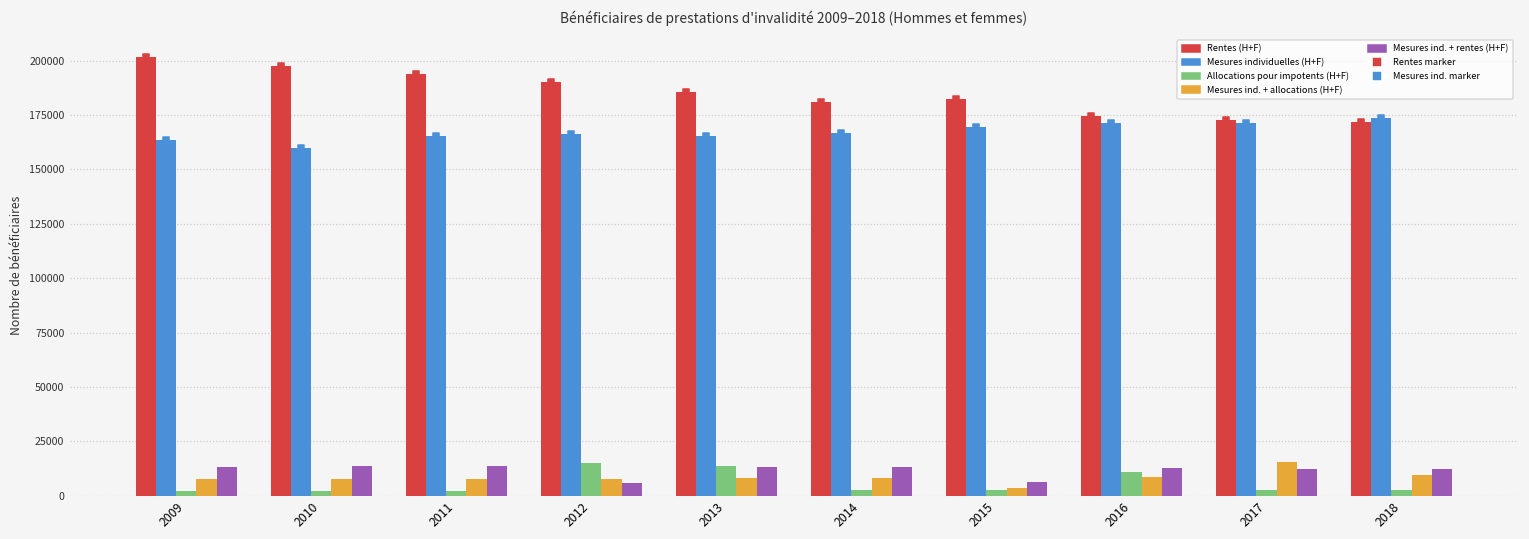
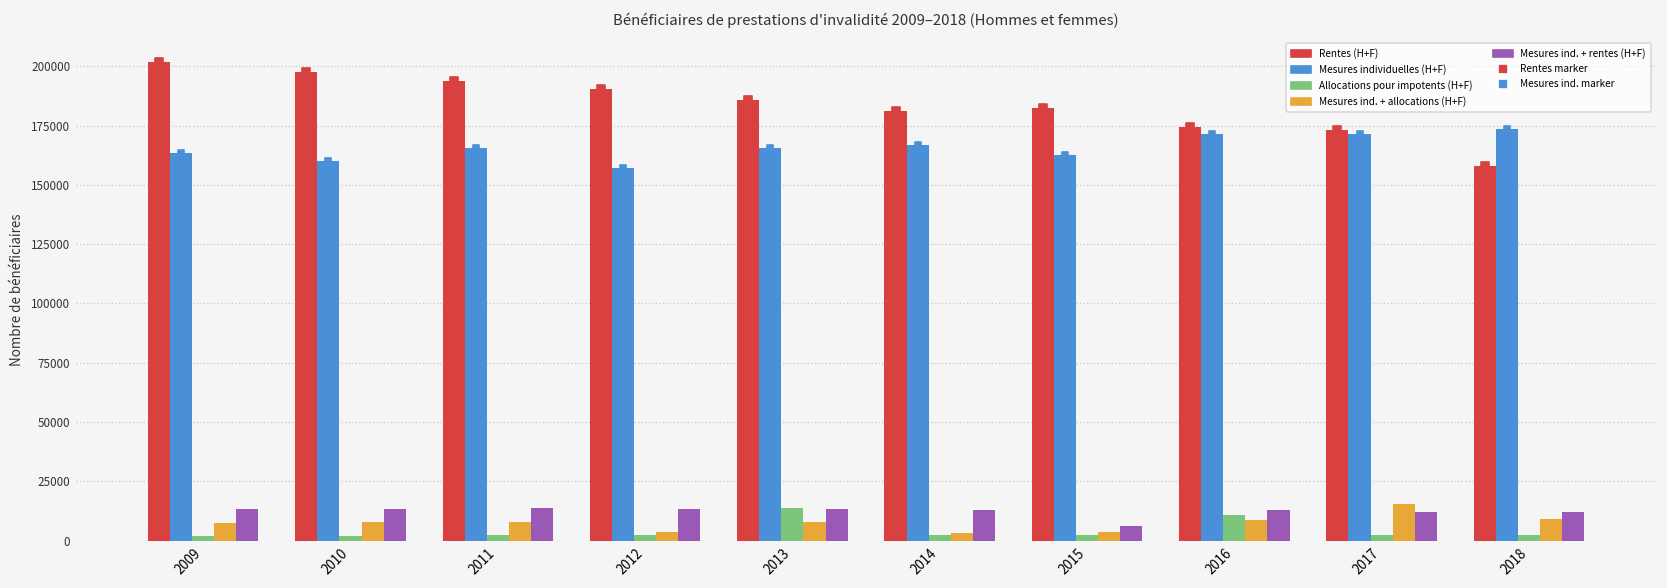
  {
    "Rentes (H+F)": {
      "2009": 202000,
      "2010": 197000,
      "2011": 194000,
      "2012": 190000,
      "2013": 186000,
      "2014": 181000,
      "2015": 182000,
      "2016": 175000,
      "2017": 173000,
-     "2018": 172000
+     "2018": 158000
    },
    "Mesures individuelles (H+F)": {
      "2009": 164000,
      "2010": 160000,
      "2011": 166000,
-     "2012": 166000,
+     "2012": 157000,
      "2013": 165000,
      "2014": 167000,
-     "2015": 170000,
+     "2015": 163000,
      "2016": 172000,
      "2017": 171000,
      "2018": 174000
    },
    "Allocations pour impotents (H+F)": {
      "2009": 2000,
      "2010": 2000,
      "2011": 2000,
-     "2012": 15000,
+     "2012": 2000,
      "2013": 14000,
      "2014": 2000,
      "2015": 3000,
      "2016": 11000,
      "2017": 2000,
      "2018": 3000
    },
    "Mesures ind. + allocations (H+F)": {
      "2009": 8000,
      "2010": 8000,
      "2011": 8000,
-     "2012": 8000,
+     "2012": 4000,
      "2013": 8000,
-     "2014": 8000,
+     "2014": 3000,
      "2015": 4000,
      "2016": 9000,
      "2017": 15000,
      "2018": 9000
    },
    "Mesures ind. + rentes (H+F)": {
      "2009": 13000,
      "2010": 14000,
      "2011": 14000,
-     "2012": 6000,
+     "2012": 14000,
      "2013": 13000,
      "2014": 13000,
      "2015": 6000,
      "2016": 13000,
      "2017": 12000,
      "2018": 12000
    }
  }
